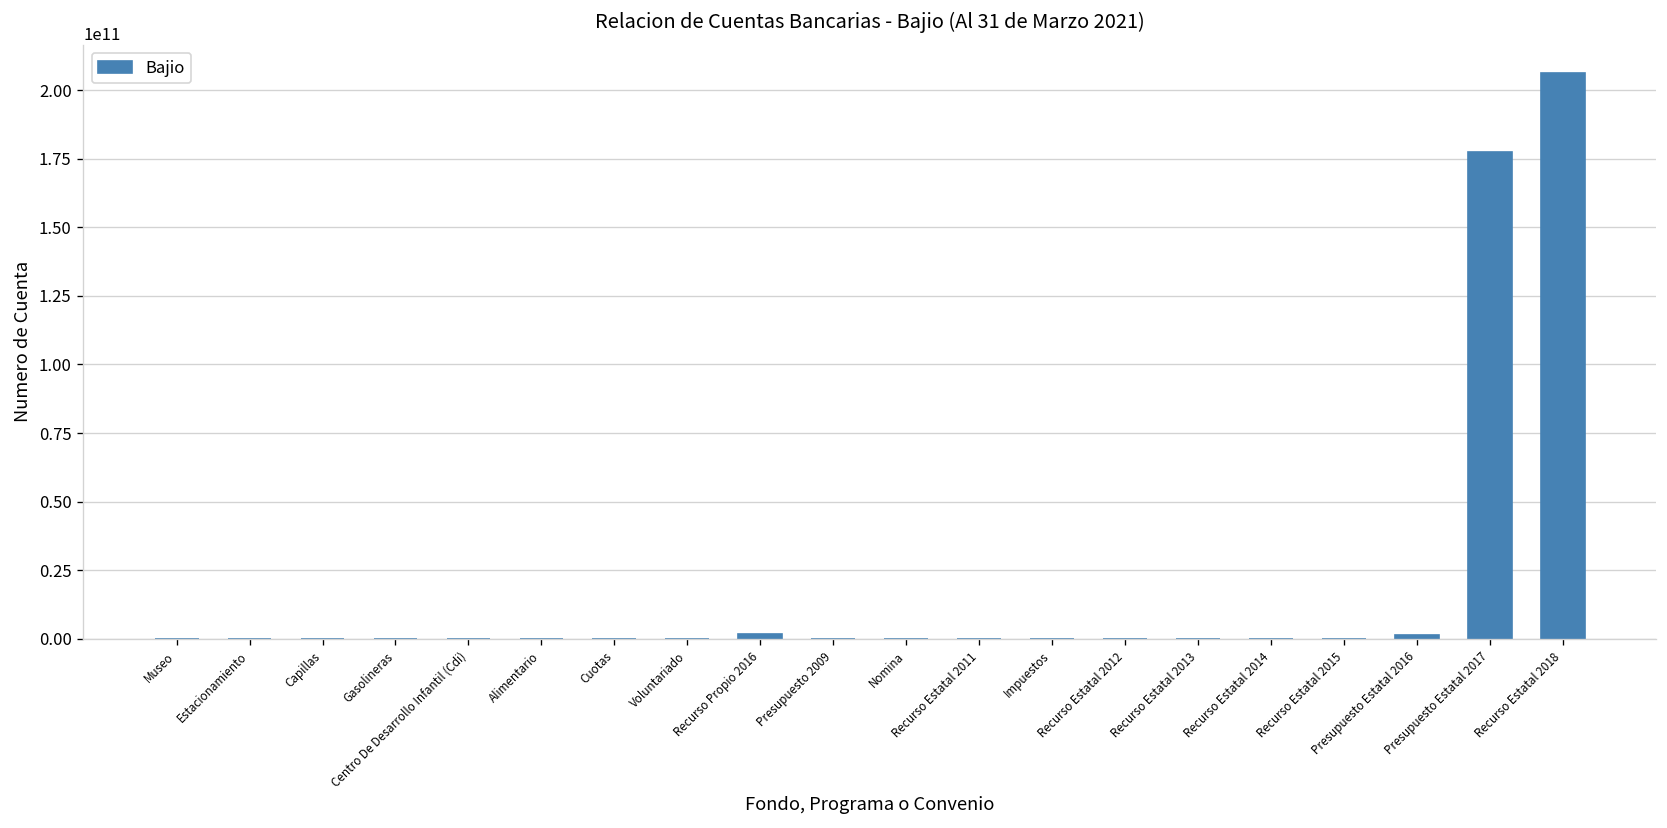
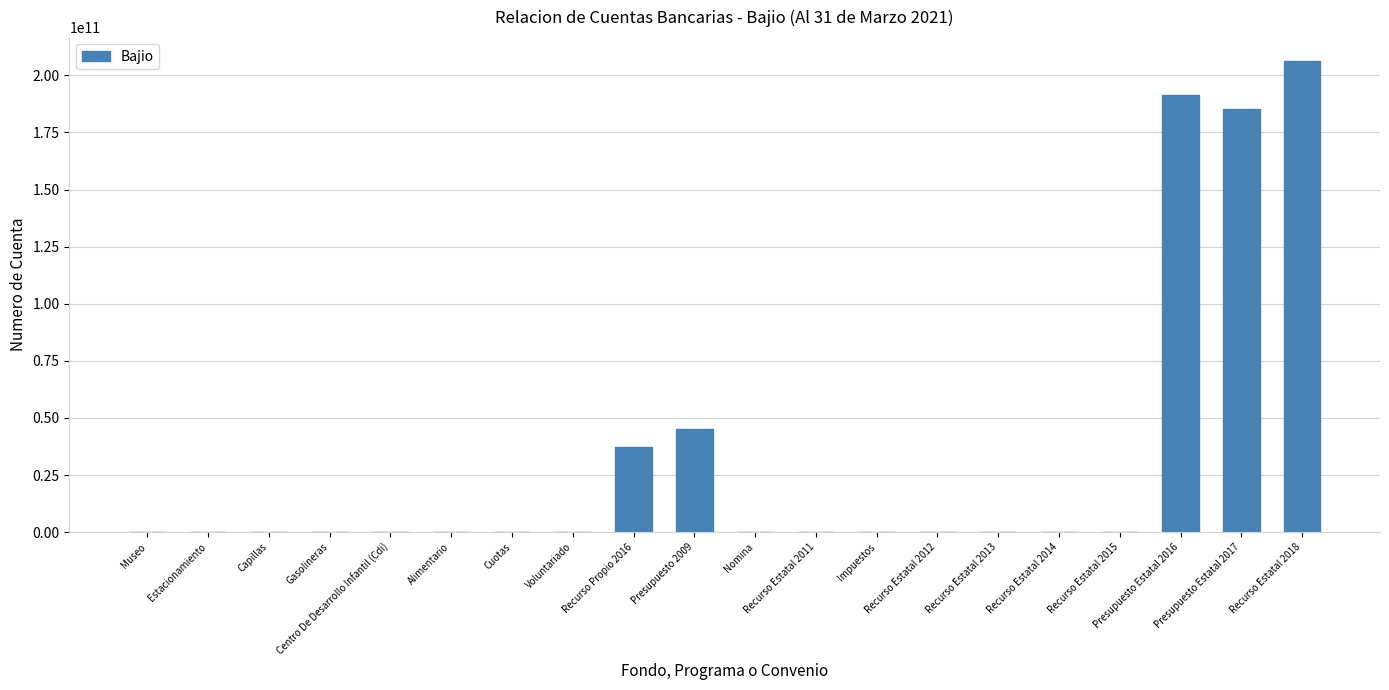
  {
-   "Recurso Propio 2016": 2000000000,
-   "Presupuesto 2009": 0,
-   "Presupuesto Estatal 2016": 1000000000,
-   "Presupuesto Estatal 2017": 178000000000,
+   "Recurso Propio 2016": 37000000000,
+   "Presupuesto 2009": 45000000000,
+   "Presupuesto Estatal 2016": 191000000000,
+   "Presupuesto Estatal 2017": 185000000000,
    "Recurso Estatal 2018": 206000000000
  }
